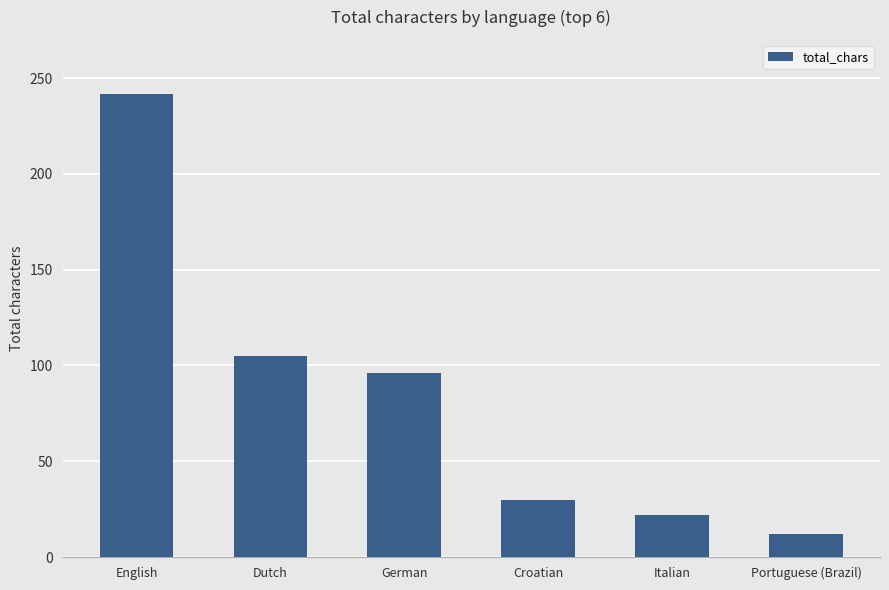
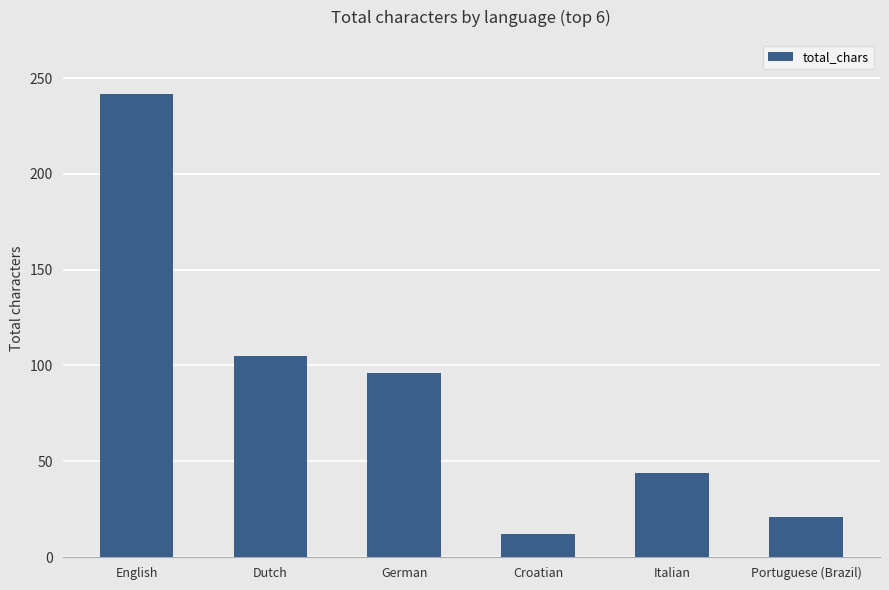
  {
    "English": 242,
    "Dutch": 105,
    "German": 96,
-   "Croatian": 30,
-   "Italian": 22,
-   "Portuguese (Brazil)": 12
+   "Croatian": 12,
+   "Italian": 44,
+   "Portuguese (Brazil)": 21
  }
